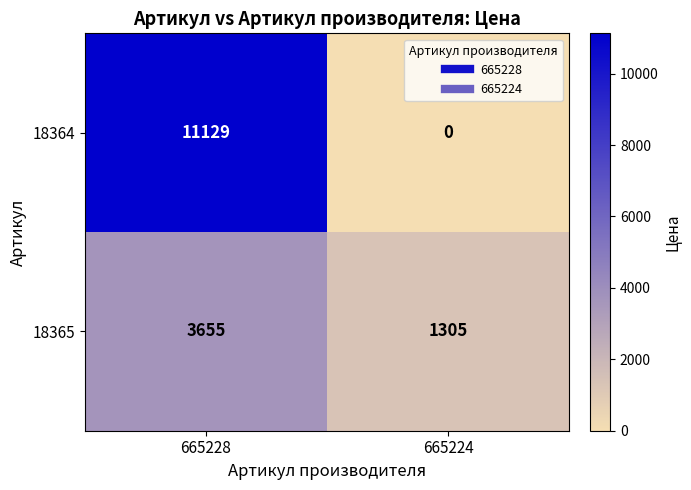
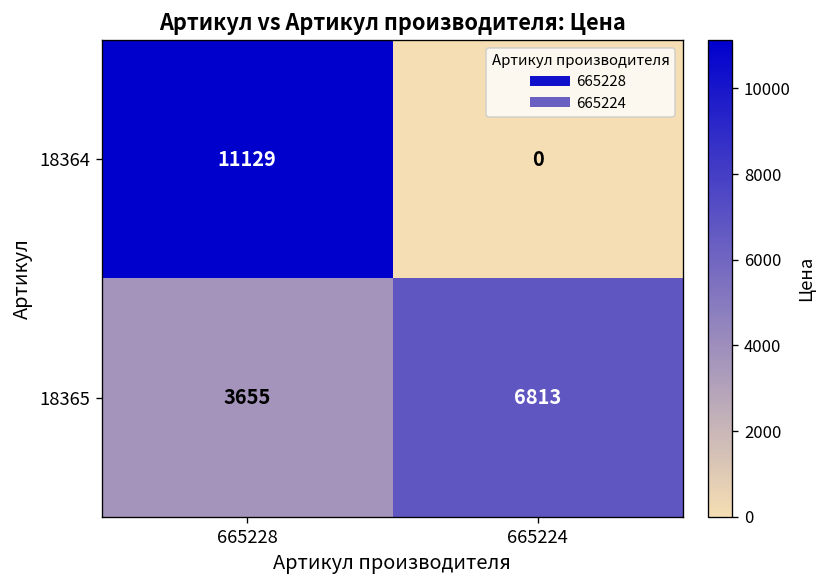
  {
    "18364": {
      "665228": 11129,
      "665224": 0
    },
    "18365": {
      "665228": 3655,
-     "665224": 1305
+     "665224": 6813
    }
  }
